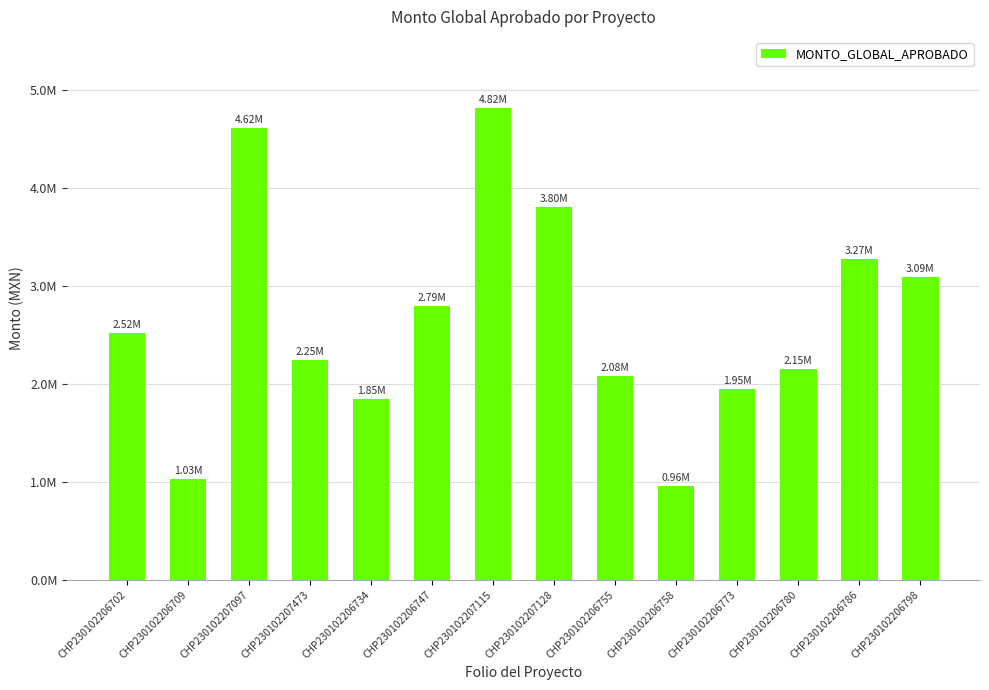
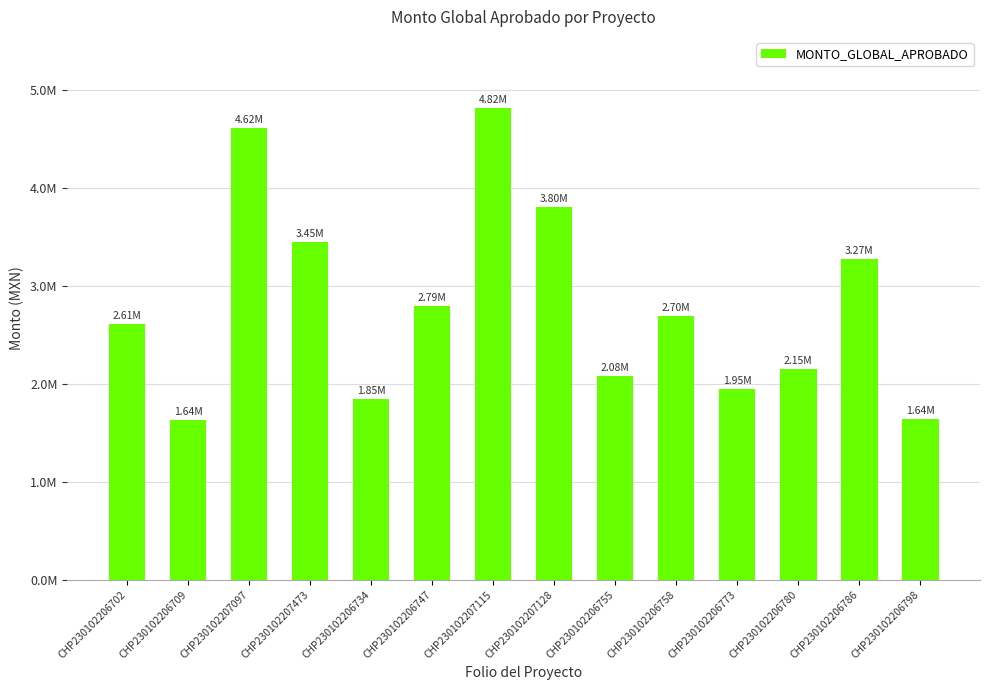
  {
-   "CHP230102206702": "2.52M",
-   "CHP230102206709": "1.03M",
+   "CHP230102206702": "2.61M",
+   "CHP230102206709": "1.64M",
    "CHP230102207097": "4.62M",
-   "CHP230102207473": "2.25M",
+   "CHP230102207473": "3.45M",
    "CHP230102206734": "1.85M",
    "CHP230102206747": "2.79M",
    "CHP230102207115": "4.82M",
    "CHP230102207128": "3.80M",
    "CHP230102206755": "2.08M",
-   "CHP230102206758": "0.96M",
+   "CHP230102206758": "2.70M",
    "CHP230102206773": "1.95M",
    "CHP230102206780": "2.15M",
    "CHP230102206786": "3.27M",
-   "CHP230102206798": "3.09M"
+   "CHP230102206798": "1.64M"
  }
